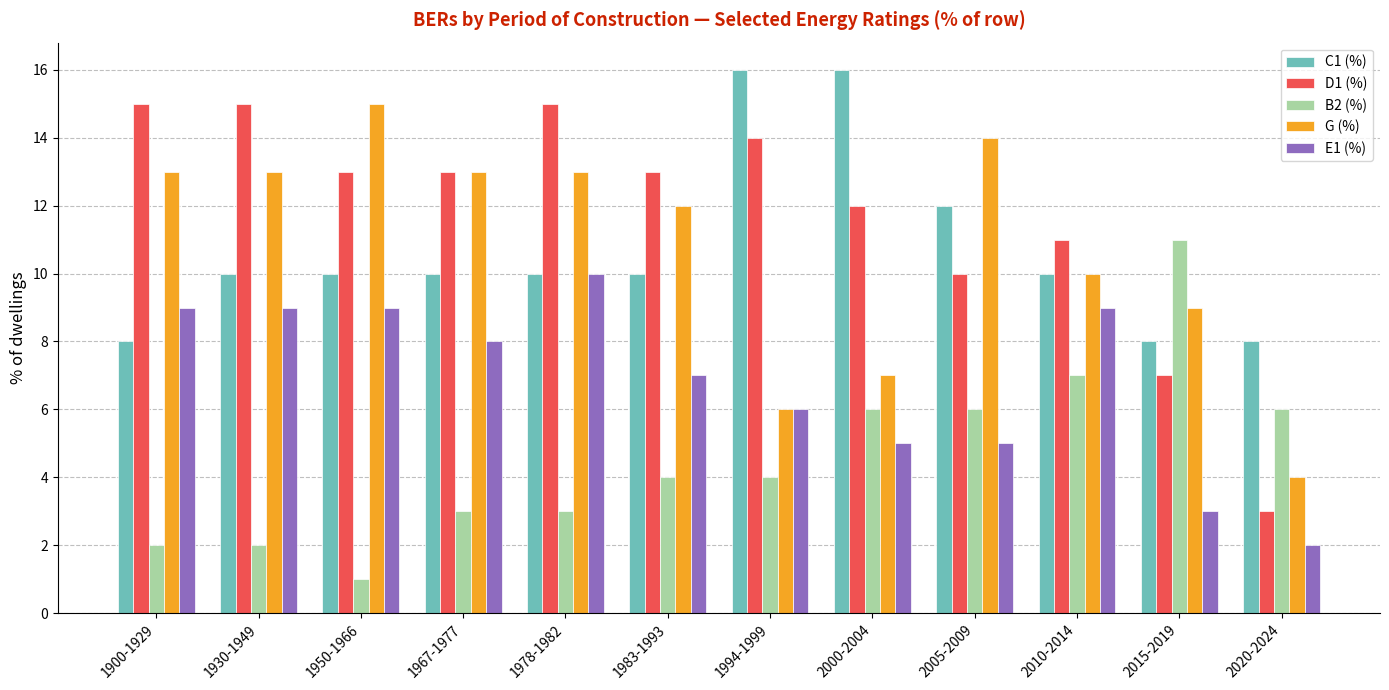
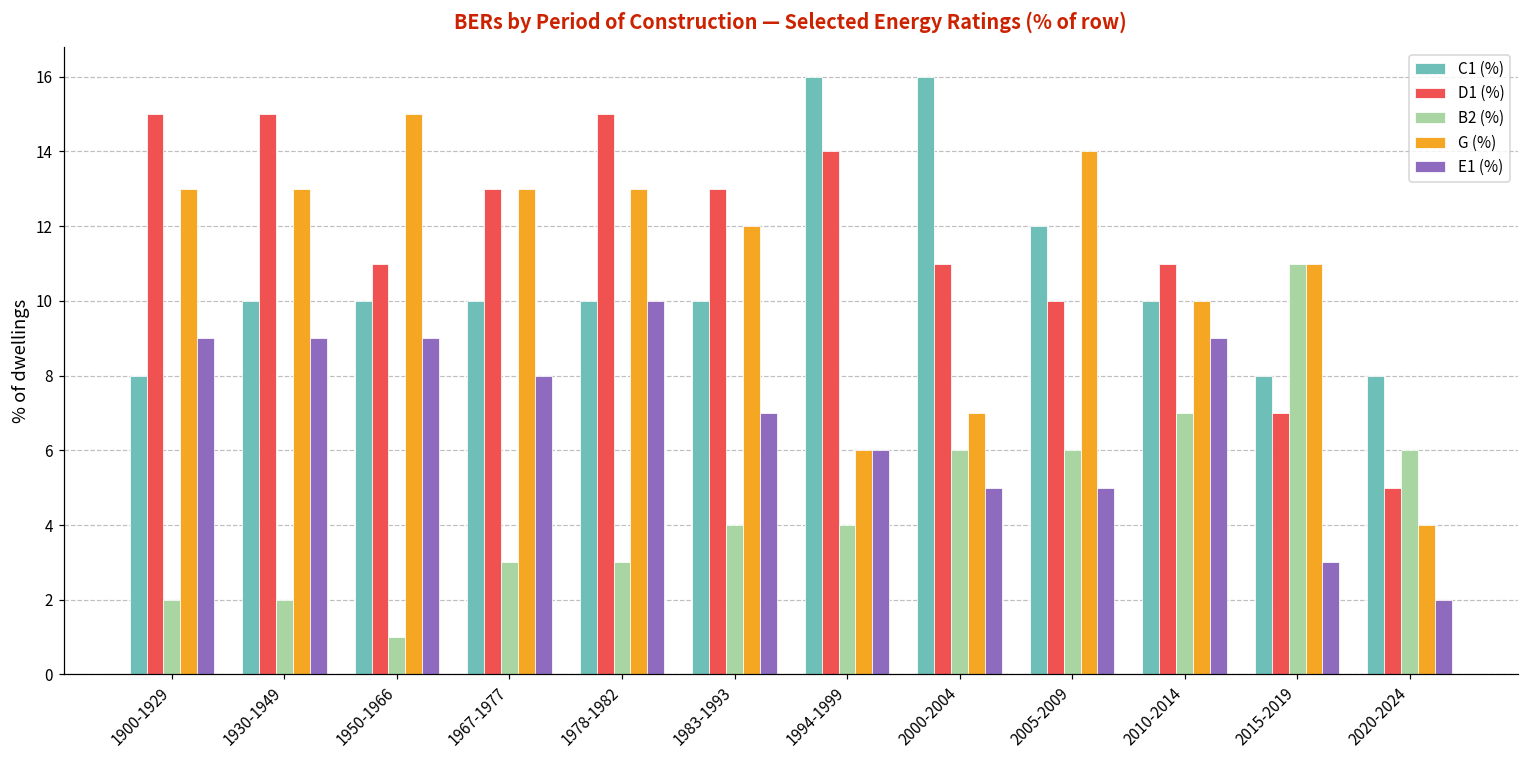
  {
    "C1 (%)": {
      "1900-1929": 8,
      "1930-1949": 10,
      "1950-1966": 10,
      "1967-1977": 10,
      "1978-1982": 10,
      "1983-1993": 10,
      "1994-1999": 16,
      "2000-2004": 16,
      "2005-2009": 12,
      "2010-2014": 10,
      "2015-2019": 8,
      "2020-2024": 8
    },
    "D1 (%)": {
      "1900-1929": 15,
      "1930-1949": 15,
-     "1950-1966": 13,
+     "1950-1966": 11,
      "1967-1977": 13,
      "1978-1982": 15,
      "1983-1993": 13,
      "1994-1999": 14,
-     "2000-2004": 12,
+     "2000-2004": 11,
      "2005-2009": 10,
      "2010-2014": 11,
      "2015-2019": 7,
-     "2020-2024": 3
+     "2020-2024": 5
    },
    "B2 (%)": {
      "1900-1929": 2,
      "1930-1949": 2,
      "1950-1966": 1,
      "1967-1977": 3,
      "1978-1982": 3,
      "1983-1993": 4,
      "1994-1999": 4,
      "2000-2004": 6,
      "2005-2009": 6,
      "2010-2014": 7,
      "2015-2019": 11,
      "2020-2024": 6
    },
    "G (%)": {
      "1900-1929": 13,
      "1930-1949": 13,
      "1950-1966": 15,
      "1967-1977": 13,
      "1978-1982": 13,
      "1983-1993": 12,
      "1994-1999": 6,
      "2000-2004": 7,
      "2005-2009": 14,
      "2010-2014": 10,
-     "2015-2019": 9,
+     "2015-2019": 11,
      "2020-2024": 4
    },
    "E1 (%)": {
      "1900-1929": 9,
      "1930-1949": 9,
      "1950-1966": 9,
      "1967-1977": 8,
      "1978-1982": 10,
      "1983-1993": 7,
      "1994-1999": 6,
      "2000-2004": 5,
      "2005-2009": 5,
      "2010-2014": 9,
      "2015-2019": 3,
      "2020-2024": 2
    }
  }
